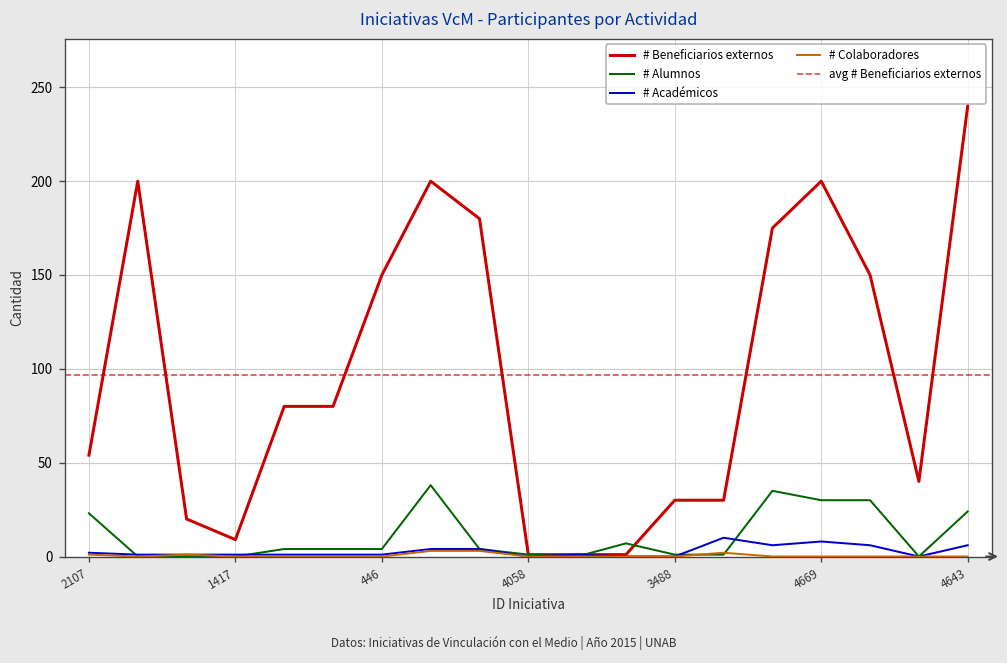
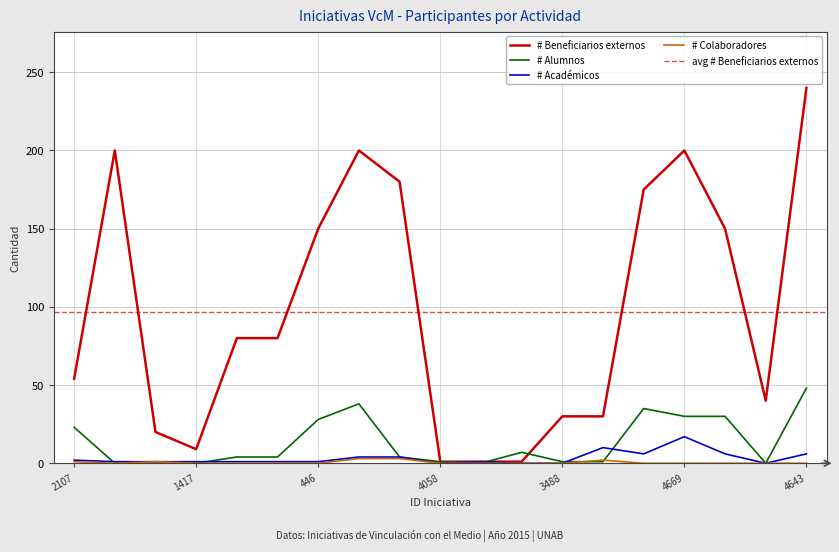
  {
    "# Beneficiarios externos": {
      "2107": 54,
      "1417": 9,
      "446": 150,
      "3488": 30,
      "4669": 200,
      "4643": 240
    },
    "# Alumnos": {
      "2107": 23,
-     "446": 4,
+     "446": 28,
      "4669": 30,
-     "4643": 24
+     "4643": 48
    },
    "# Académicos": {
-     "4669": 8,
+     "4669": 17,
      "4643": 6
    },
    "# Colaboradores": {
      "4669": 0,
      "4643": 0
    }
  }
